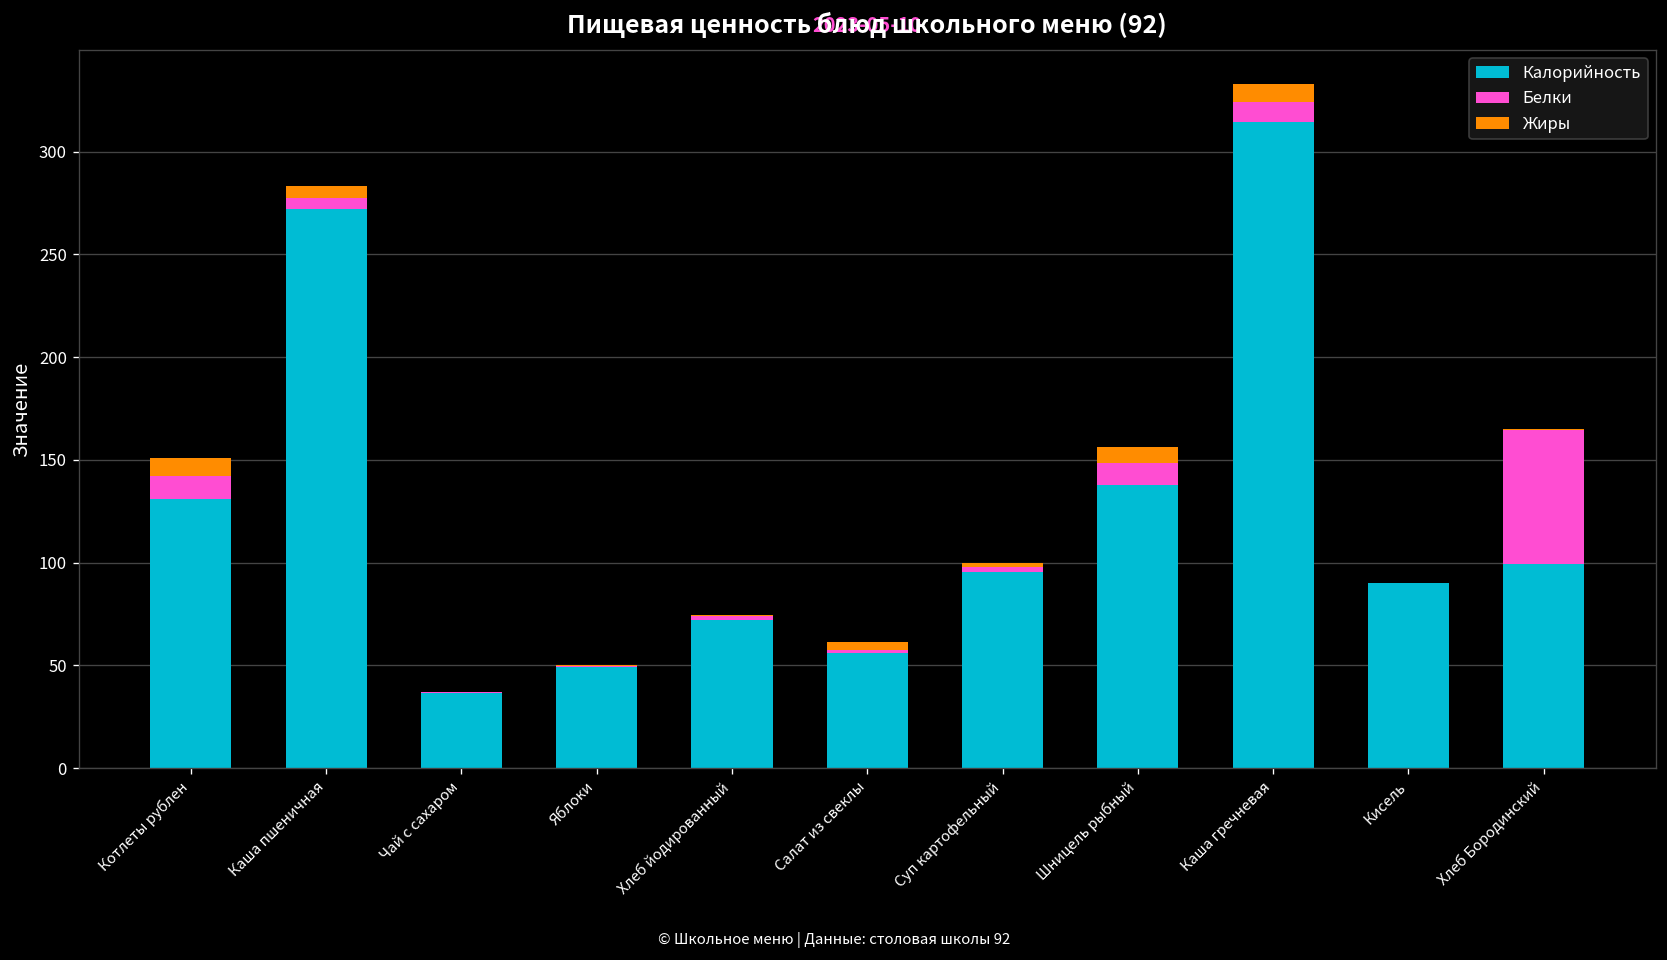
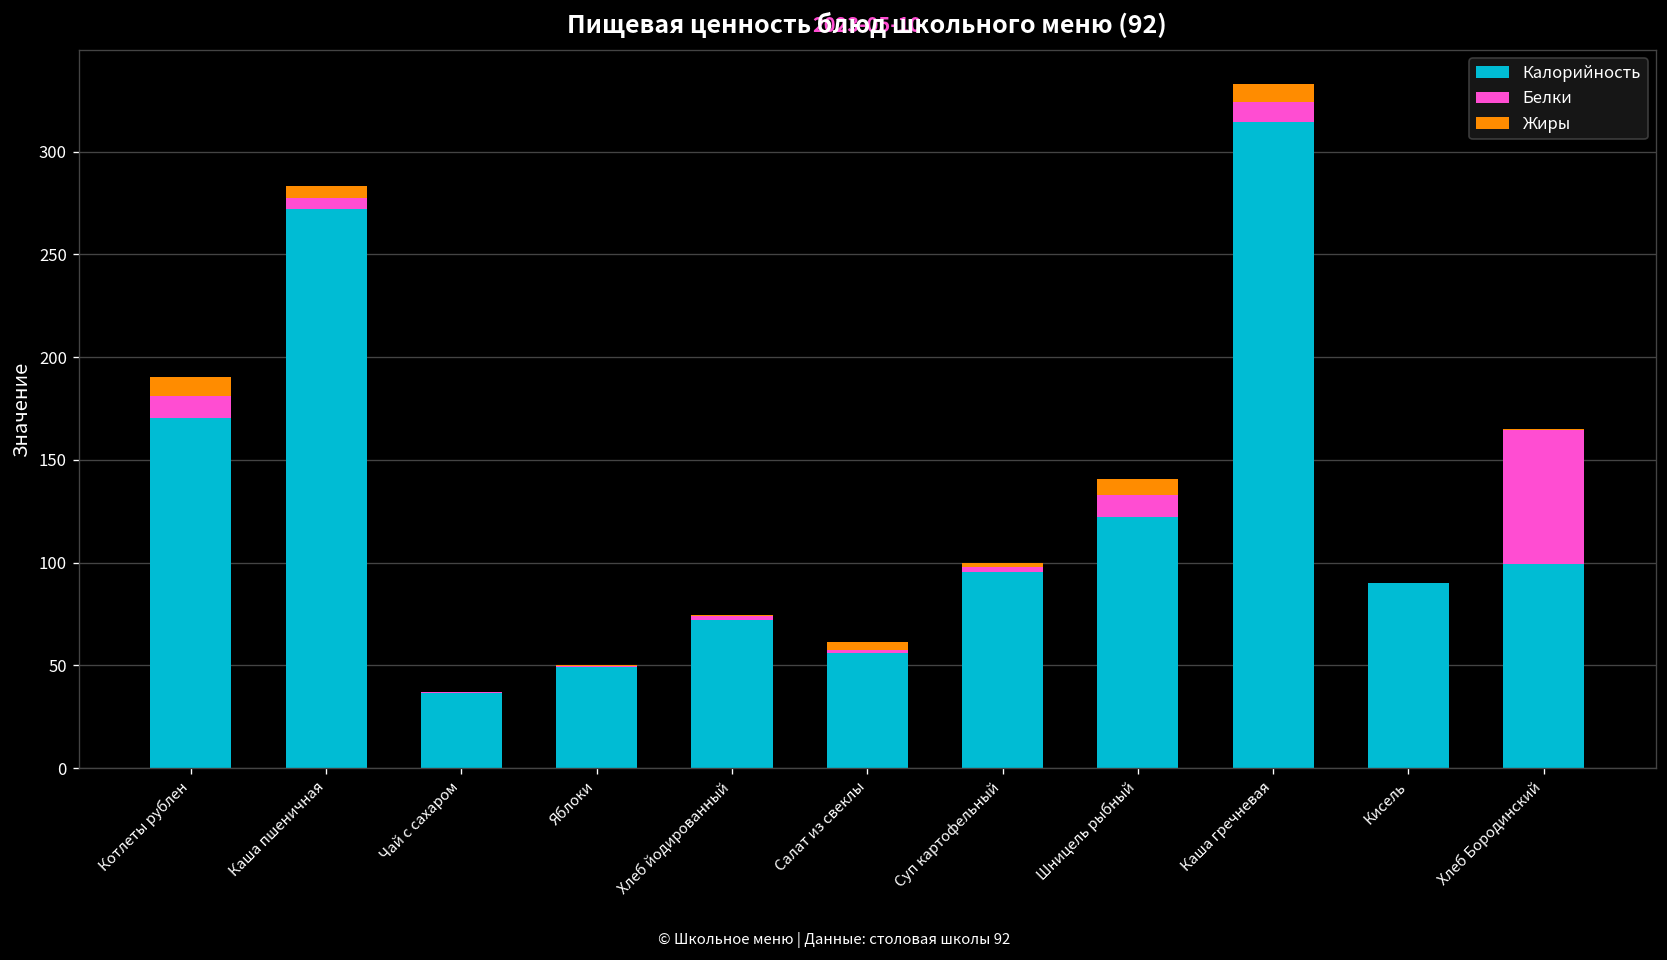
  {
    "Калорийность": {
-     "Котлеты рублен": 131,
+     "Котлеты рублен": 170,
      "Каша пшеничная": 272,
      "Чай с сахаром": 37,
      "Яблоки": 50,
      "Хлеб йодированный": 72,
      "Салат из свеклы": 56,
      "Суп картофельный": 96,
-     "Шницель рыбный": 138,
+     "Шницель рыбный": 122,
      "Каша гречневая": 315,
      "Кисель": 90,
      "Хлеб Бородинский": 99
    },
    "Белки": {
      "Котлеты рублен": 11,
      "Каша пшеничная": 5,
      "Хлеб йодированный": 2,
      "Суп картофельный": 2,
      "Шницель рыбный": 11,
      "Каша гречневая": 10,
      "Хлеб Бородинский": 65
    },
    "Жиры": {
      "Котлеты рублен": 9,
      "Каша пшеничная": 6,
      "Салат из свеклы": 4,
      "Суп картофельный": 2,
      "Шницель рыбный": 8,
      "Каша гречневая": 9
    }
  }
